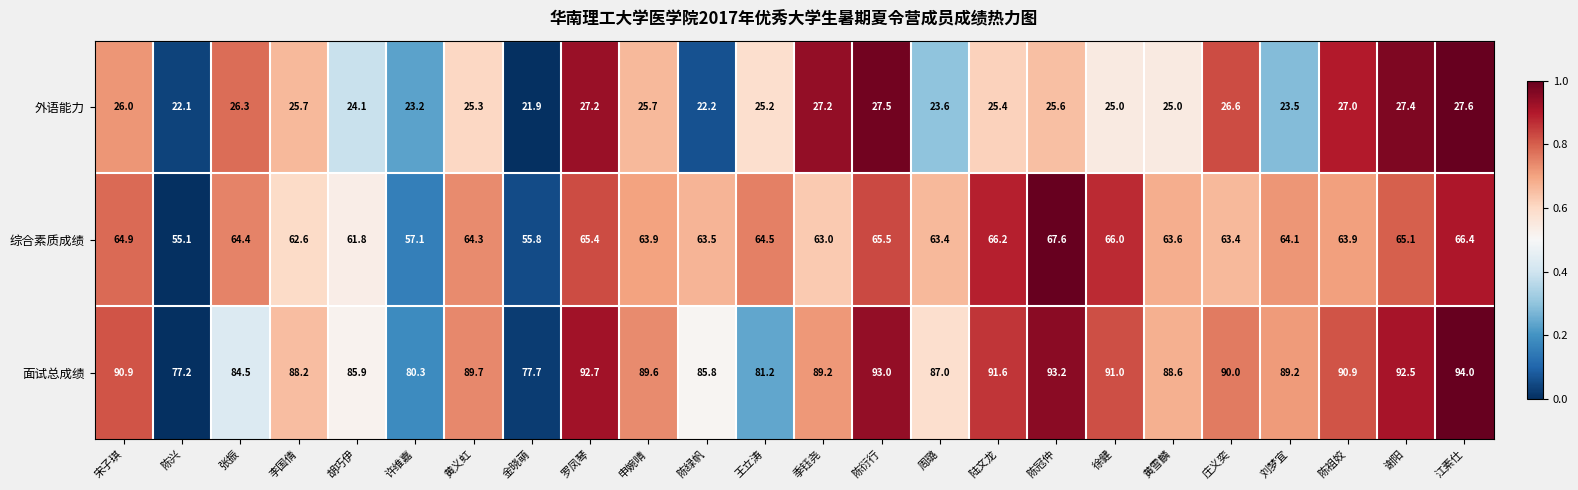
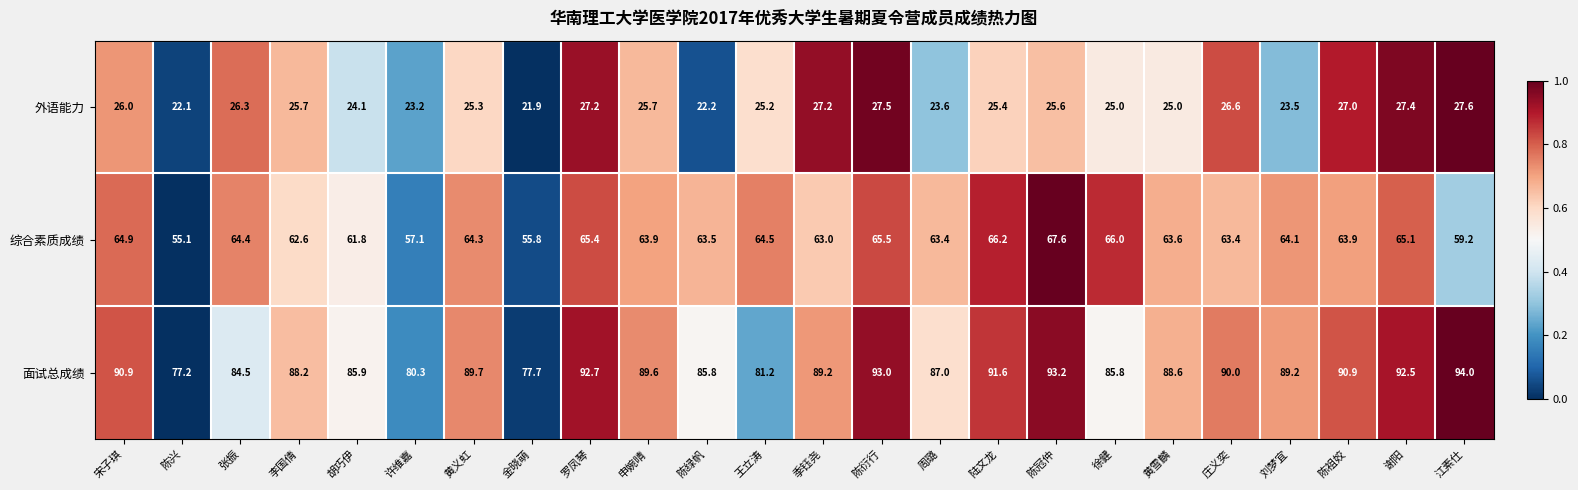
  {
    "外语能力": {
      "宋子琪": 26.0,
      "陈兴": 22.1,
      "张振": 26.3,
      "李国倩": 25.7,
      "胡巧伊": 24.1,
      "许维嘉": 23.2,
      "黄义虹": 25.3,
      "金晓萌": 21.9,
      "罗凤琴": 27.2,
      "申婉晴": 25.7,
      "陈绿帆": 22.2,
      "王立涛": 25.2,
      "季钰尧": 27.2,
      "陈衍行": 27.5,
      "周璐": 23.6,
      "陆文龙": 25.4,
      "陈冠仲": 25.6,
      "徐健": 25.0,
      "黄雪麟": 25.0,
      "庄义奕": 26.6,
      "刘梦宜": 23.5,
      "陈祖姣": 27.0,
      "谢阳": 27.4,
      "江素仕": 27.6
    },
    "综合素质成绩": {
      "宋子琪": 64.9,
      "陈兴": 55.1,
      "张振": 64.4,
      "李国倩": 62.6,
      "胡巧伊": 61.8,
      "许维嘉": 57.1,
      "黄义虹": 64.3,
      "金晓萌": 55.8,
      "罗凤琴": 65.4,
      "申婉晴": 63.9,
      "陈绿帆": 63.5,
      "王立涛": 64.5,
      "季钰尧": 63.0,
      "陈衍行": 65.5,
      "周璐": 63.4,
      "陆文龙": 66.2,
      "陈冠仲": 67.6,
      "徐健": 66.0,
      "黄雪麟": 63.6,
      "庄义奕": 63.4,
      "刘梦宜": 64.1,
      "陈祖姣": 63.9,
      "谢阳": 65.1,
-     "江素仕": 66.4
+     "江素仕": 59.2
    },
    "面试总成绩": {
      "宋子琪": 90.9,
      "陈兴": 77.2,
      "张振": 84.5,
      "李国倩": 88.2,
      "胡巧伊": 85.9,
      "许维嘉": 80.3,
      "黄义虹": 89.7,
      "金晓萌": 77.7,
      "罗凤琴": 92.7,
      "申婉晴": 89.6,
      "陈绿帆": 85.8,
      "王立涛": 81.2,
      "季钰尧": 89.2,
      "陈衍行": 93.0,
      "周璐": 87.0,
      "陆文龙": 91.6,
      "陈冠仲": 93.2,
-     "徐健": 91.0,
+     "徐健": 85.8,
      "黄雪麟": 88.6,
      "庄义奕": 90.0,
      "刘梦宜": 89.2,
      "陈祖姣": 90.9,
      "谢阳": 92.5,
      "江素仕": 94.0
    }
  }
